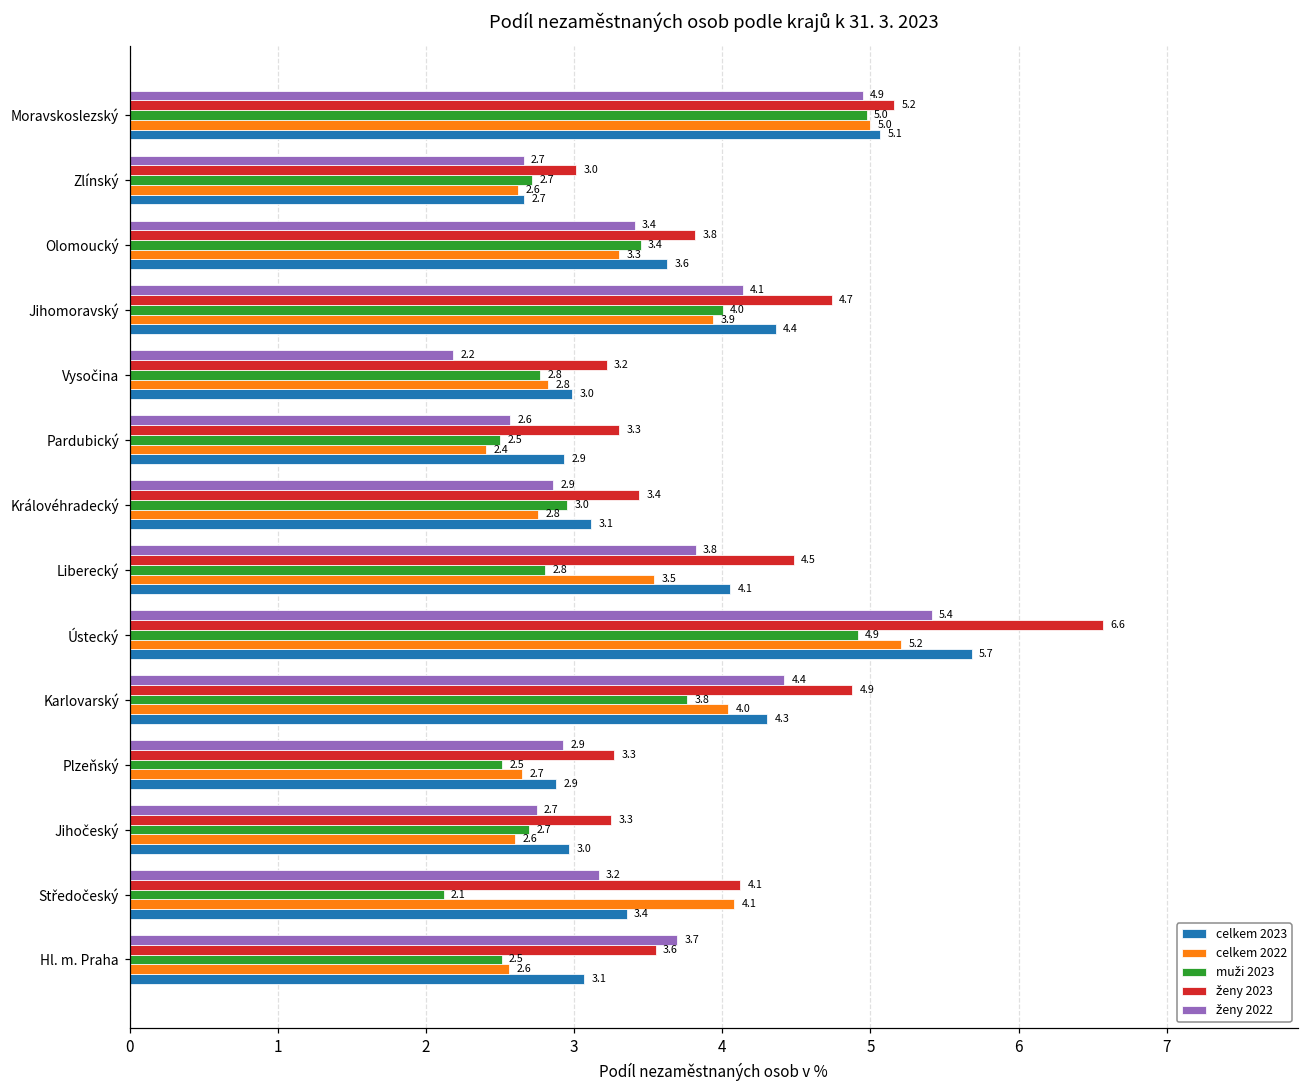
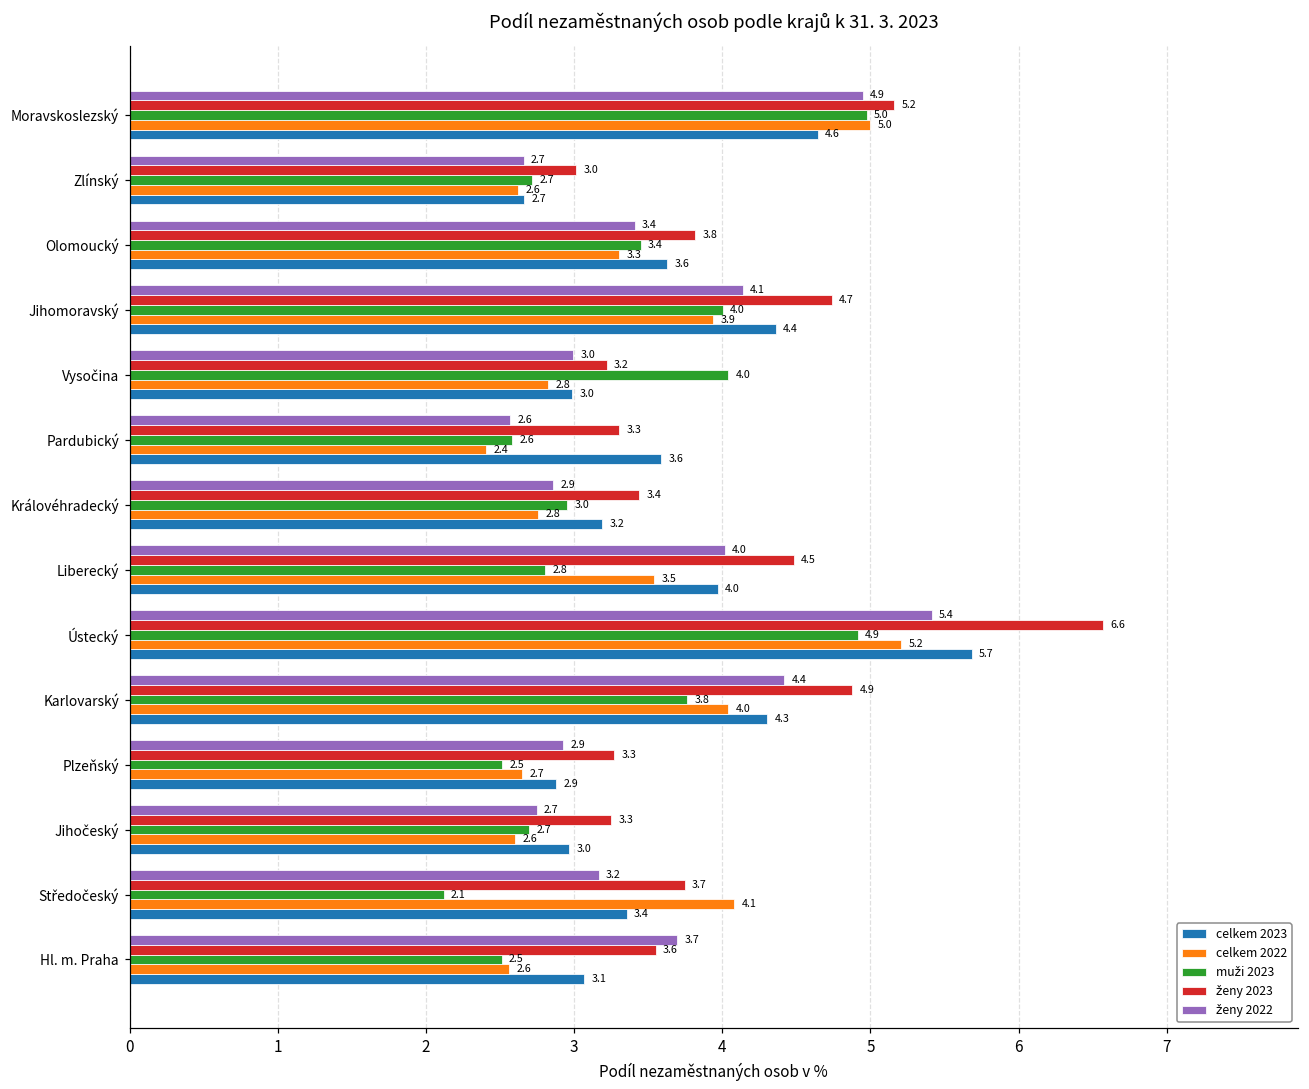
  {
    "celkem 2023": {
-     "Moravskoslezský": 5.1,
+     "Moravskoslezský": 4.6,
      "Zlínský": 2.7,
      "Olomoucký": 3.6,
      "Jihomoravský": 4.4,
      "Vysočina": 3.0,
-     "Pardubický": 2.9,
-     "Královéhradecký": 3.1,
-     "Liberecký": 4.1,
+     "Pardubický": 3.6,
+     "Královéhradecký": 3.2,
+     "Liberecký": 4.0,
      "Ústecký": 5.7,
      "Karlovarský": 4.3,
      "Plzeňský": 2.9,
      "Jihočeský": 3.0,
      "Středočeský": 3.4,
      "Hl. m. Praha": 3.1
    },
    "celkem 2022": {
      "Moravskoslezský": 5.0,
      "Zlínský": 2.6,
      "Olomoucký": 3.3,
      "Jihomoravský": 3.9,
      "Vysočina": 2.8,
      "Pardubický": 2.4,
      "Královéhradecký": 2.8,
      "Liberecký": 3.5,
      "Ústecký": 5.2,
      "Karlovarský": 4.0,
      "Plzeňský": 2.7,
      "Jihočeský": 2.6,
      "Středočeský": 4.1,
      "Hl. m. Praha": 2.6
    },
    "muži 2023": {
      "Zlínský": 2.7,
      "Olomoucký": 3.4,
      "Jihomoravský": 4.0,
-     "Vysočina": 2.8,
-     "Pardubický": 2.5,
+     "Vysočina": 4.0,
+     "Pardubický": 2.6,
      "Královéhradecký": 3.0,
      "Liberecký": 2.8,
      "Ústecký": 4.9,
      "Karlovarský": 3.8,
      "Plzeňský": 2.5,
      "Jihočeský": 2.7,
      "Středočeský": 2.1,
      "Hl. m. Praha": 2.5
    },
    "ženy 2023": {
      "Moravskoslezský": 5.2,
      "Zlínský": 3.0,
      "Olomoucký": 3.8,
      "Jihomoravský": 4.7,
      "Vysočina": 3.2,
      "Pardubický": 3.3,
      "Královéhradecký": 3.4,
      "Liberecký": 4.5,
      "Ústecký": 6.6,
      "Karlovarský": 4.9,
      "Plzeňský": 3.3,
      "Jihočeský": 3.3,
-     "Středočeský": 4.1,
+     "Středočeský": 3.7,
      "Hl. m. Praha": 3.6
    },
    "ženy 2022": {
      "Moravskoslezský": 4.9,
      "Zlínský": 2.7,
      "Olomoucký": 3.4,
      "Jihomoravský": 4.1,
-     "Vysočina": 2.2,
+     "Vysočina": 3.0,
      "Pardubický": 2.6,
      "Královéhradecký": 2.9,
-     "Liberecký": 3.8,
+     "Liberecký": 4.0,
      "Ústecký": 5.4,
      "Karlovarský": 4.4,
      "Plzeňský": 2.9,
      "Jihočeský": 2.7,
      "Středočeský": 3.2,
      "Hl. m. Praha": 3.7
    }
  }
